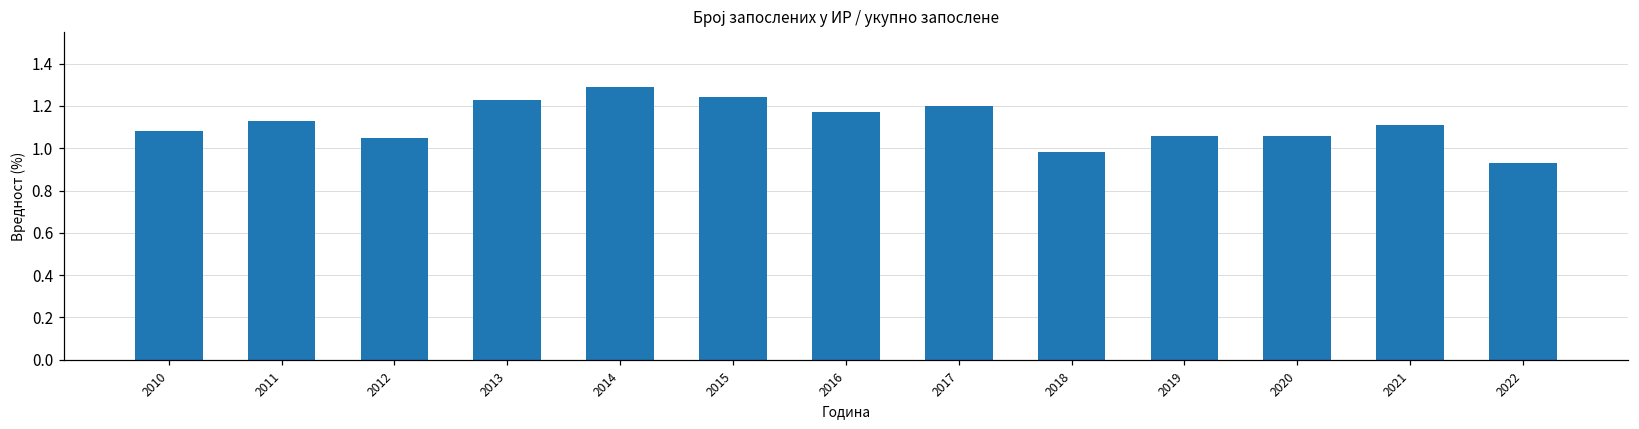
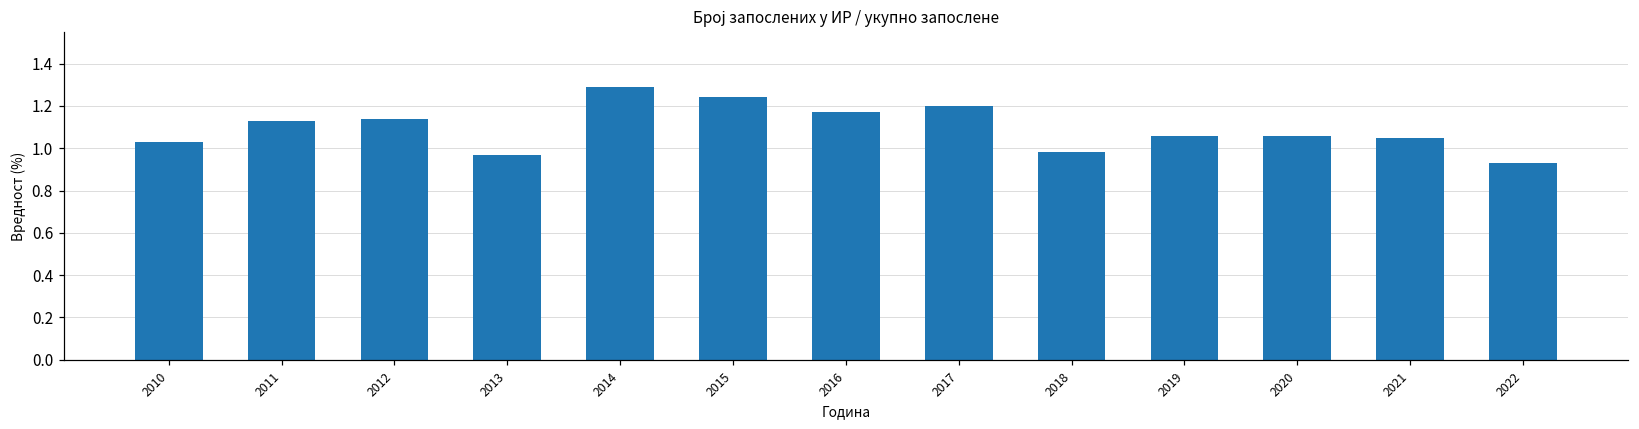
  {
-   "2010": 1.08,
+   "2010": 1.03,
    "2011": 1.13,
-   "2012": 1.05,
-   "2013": 1.23,
+   "2012": 1.14,
+   "2013": 0.97,
    "2014": 1.29,
    "2015": 1.24,
    "2016": 1.17,
    "2017": 1.20,
    "2018": 0.98,
    "2019": 1.06,
    "2020": 1.06,
-   "2021": 1.11,
+   "2021": 1.05,
    "2022": 0.93
  }
